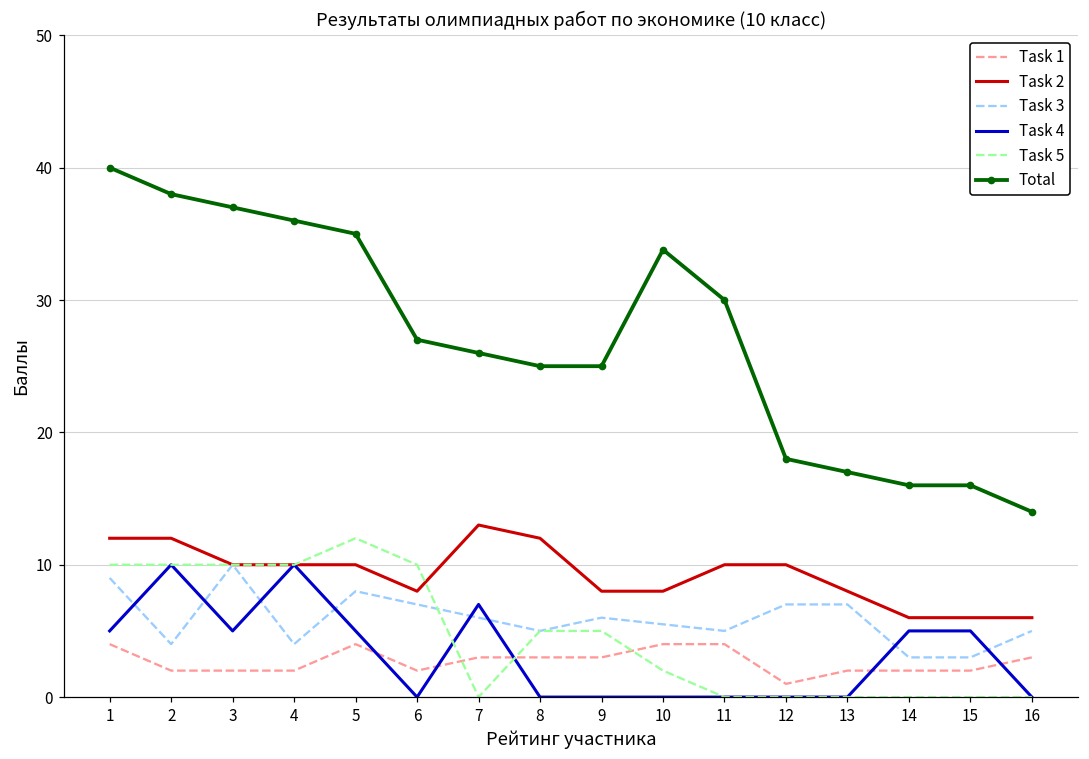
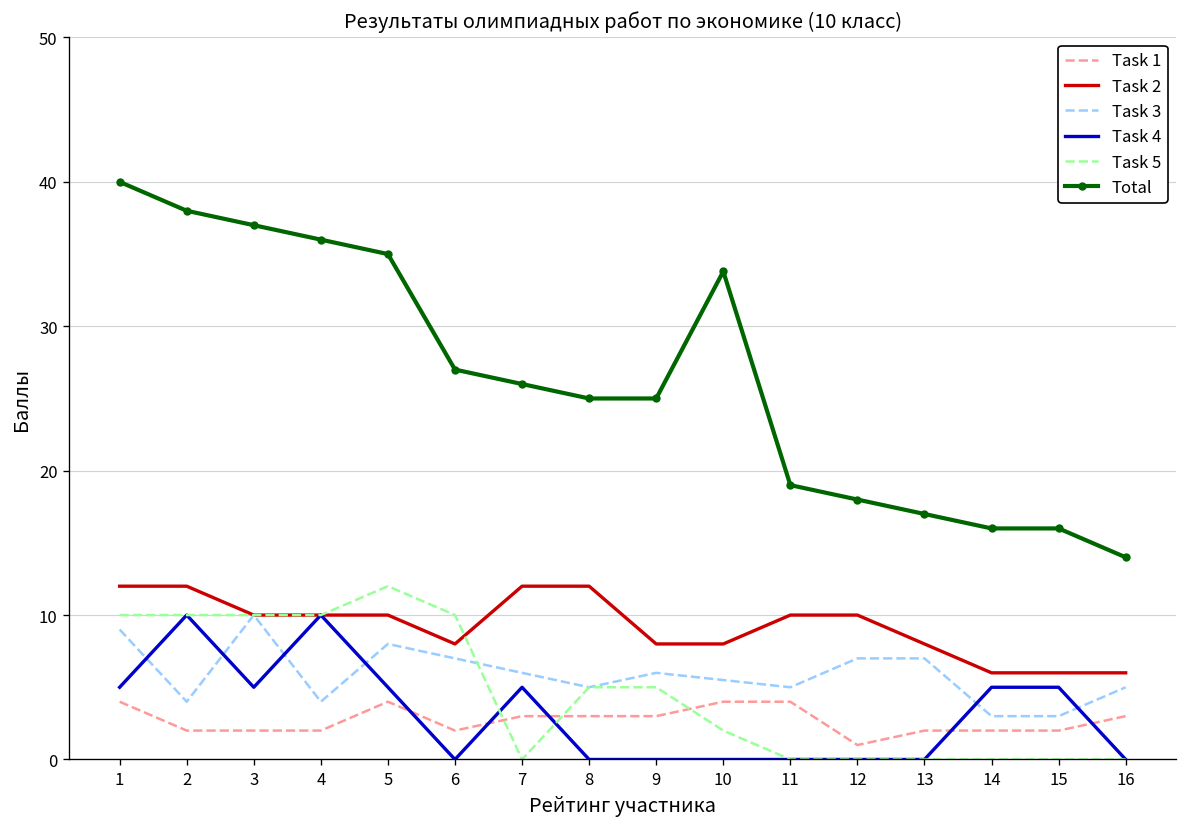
  {
    "Task 1": {
      "1": 4,
      "2": 2,
      "3": 2,
      "4": 2,
      "5": 4,
      "6": 2,
      "7": 3,
      "8": 3,
      "9": 3,
      "10": 4,
      "11": 4,
      "12": 1,
      "13": 2,
      "14": 2,
      "15": 2,
      "16": 3
    },
    "Task 2": {
      "1": 12,
      "2": 12,
      "5": 10,
      "6": 8,
-     "7": 13,
+     "7": 12,
      "8": 12,
      "9": 8,
      "10": 8,
      "11": 10,
      "12": 10,
      "13": 8,
      "14": 6,
      "15": 6,
      "16": 6
    },
    "Task 3": {
      "1": 9,
      "2": 4,
      "4": 4,
      "5": 8,
      "6": 7,
      "7": 6,
      "9": 6,
      "10": 5.5,
      "11": 5,
      "12": 7,
      "13": 7,
      "14": 3,
      "15": 3,
      "16": 5
    },
    "Task 4": {
      "1": 5,
      "3": 5,
      "5": 5,
      "6": 0,
-     "7": 7,
+     "7": 5,
      "8": 0,
      "9": 0,
      "10": 0,
      "14": 5,
      "15": 5
    },
    "Task 5": {
      "1": 10,
      "5": 12,
      "6": 10,
      "7": 0,
      "9": 5,
      "10": 2,
      "14": 0,
      "15": 0
    },
    "Total": {
      "1": 40,
      "2": 38,
      "3": 37,
      "4": 36,
      "5": 35,
      "6": 27,
      "7": 26,
      "8": 25,
      "9": 25,
      "10": 34,
-     "11": 30,
+     "11": 19,
      "12": 18,
      "13": 17,
      "14": 16,
      "15": 16,
      "16": 14
    }
  }
